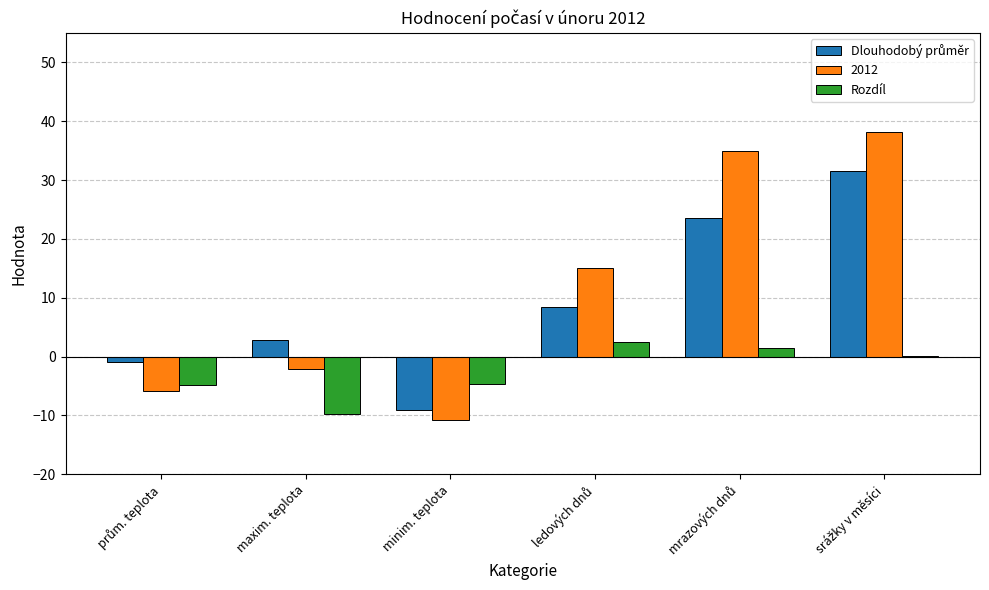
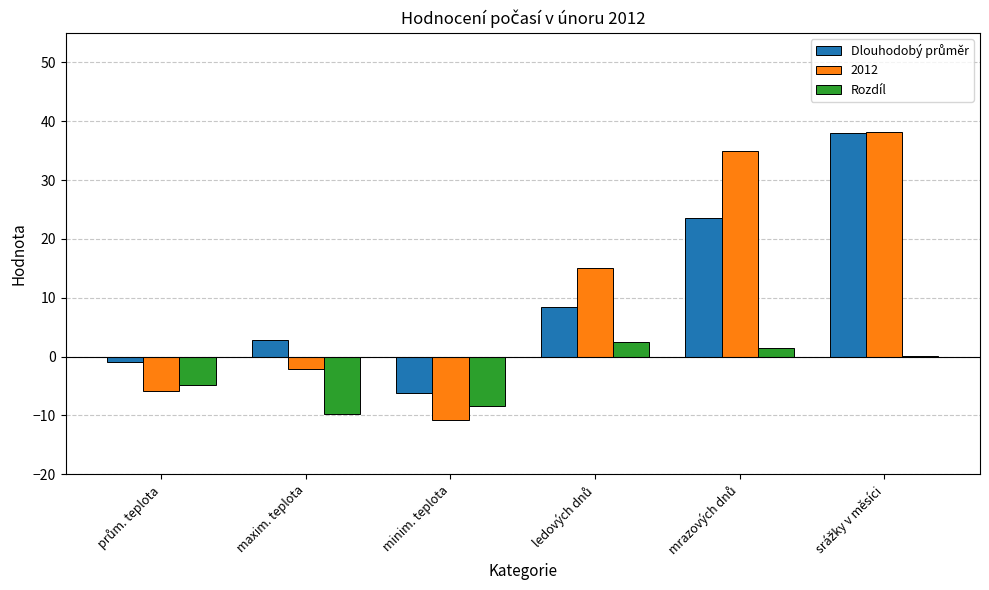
  {
    "Dlouhodobý průměr": {
      "prům. teplota": -1,
      "maxim. teplota": 3,
-     "minim. teplota": -9,
+     "minim. teplota": -6,
      "ledových dnů": 9,
      "mrazových dnů": 24,
-     "srážky v měsíci": 32
+     "srážky v měsíci": 38
    },
    "2012": {
      "prům. teplota": -6,
      "maxim. teplota": -2,
      "minim. teplota": -11,
      "ledových dnů": 15,
      "mrazových dnů": 35,
      "srážky v měsíci": 38
    },
    "Rozdíl": {
      "prům. teplota": -5,
      "maxim. teplota": -10,
-     "minim. teplota": -5,
+     "minim. teplota": -8,
      "ledových dnů": 2,
      "mrazových dnů": 1
    }
  }
